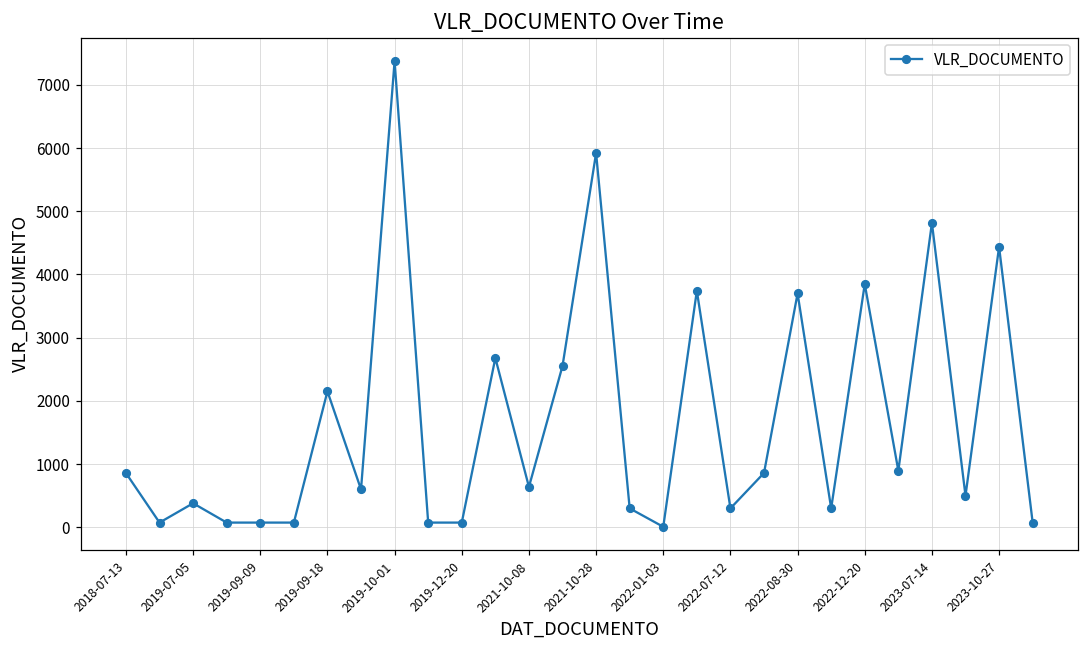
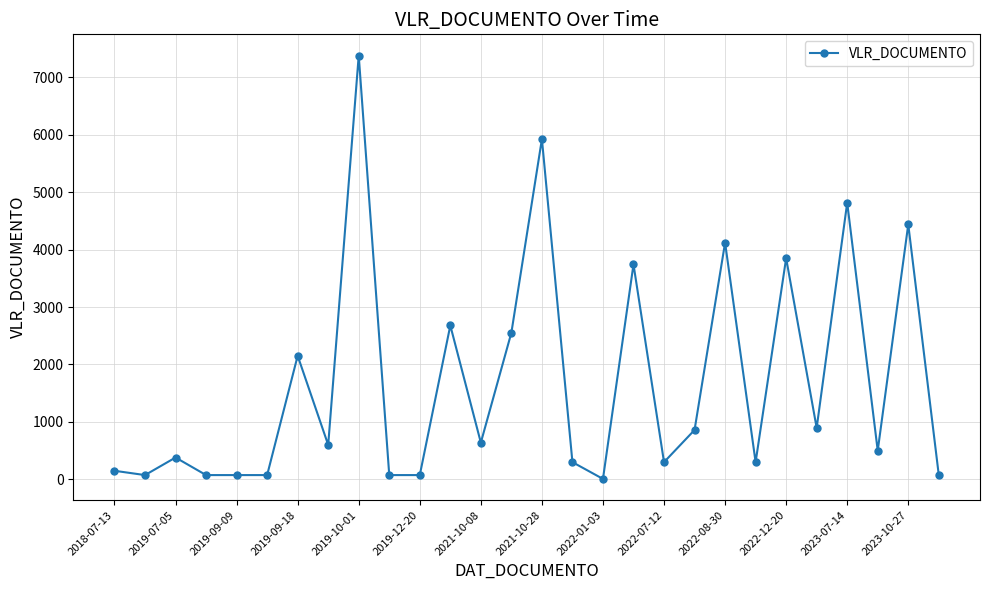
  {
-   "2018-07-13": 900,
+   "2018-07-13": 200,
    "2019-07-05": 400,
    "2019-09-09": 100,
    "2019-09-18": 2200,
    "2019-12-20": 100,
    "2021-10-28": 5900,
-   "2022-08-30": 3700,
+   "2022-08-30": 4100,
    "2022-12-20": 3800,
    "2023-10-27": 4400
  }
